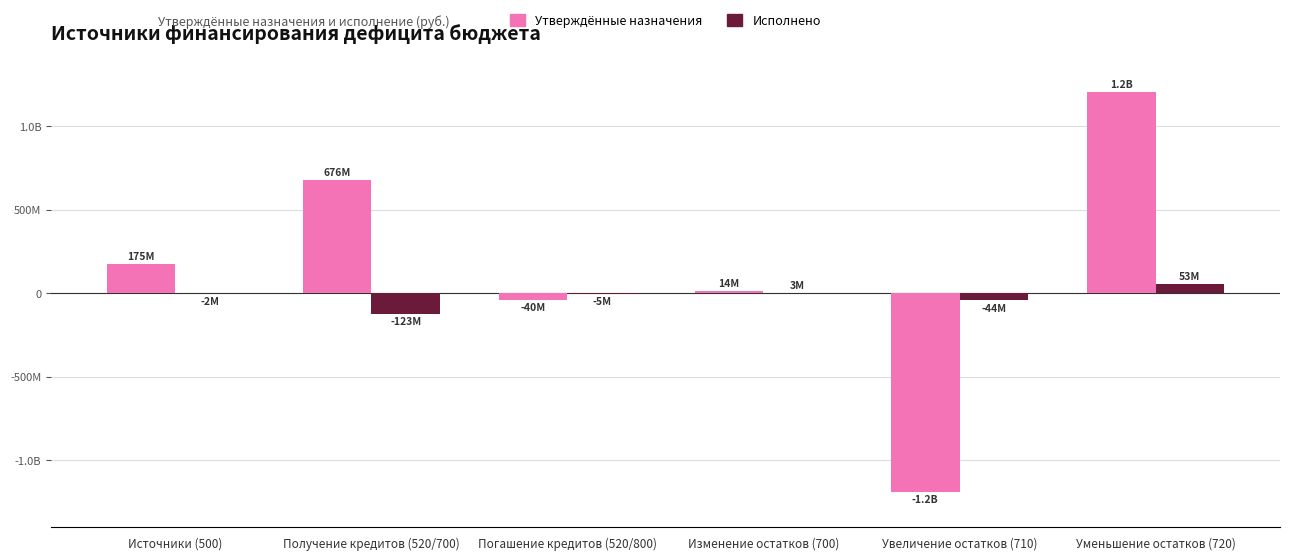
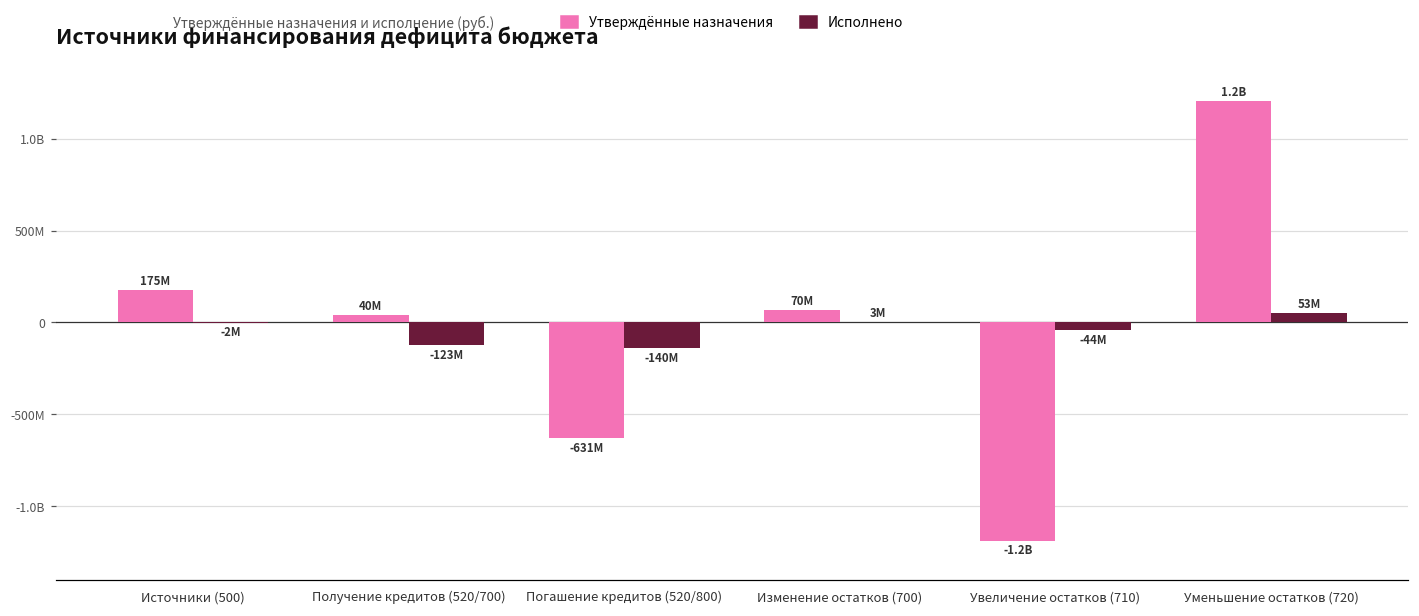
  {
    "Утверждённые назначения": {
      "Источники (500)": "175M",
-     "Получение кредитов (520/700)": "676M",
-     "Погашение кредитов (520/800)": "-40M",
-     "Изменение остатков (700)": "14M",
+     "Получение кредитов (520/700)": "40M",
+     "Погашение кредитов (520/800)": "-631M",
+     "Изменение остатков (700)": "70M",
      "Увеличение остатков (710)": "-1.2B",
      "Уменьшение остатков (720)": "1.2B"
    },
    "Исполнено": {
      "Источники (500)": "-2M",
      "Получение кредитов (520/700)": "-123M",
-     "Погашение кредитов (520/800)": "-5M",
+     "Погашение кредитов (520/800)": "-140M",
      "Изменение остатков (700)": "3M",
      "Увеличение остатков (710)": "-44M",
      "Уменьшение остатков (720)": "53M"
    }
  }
